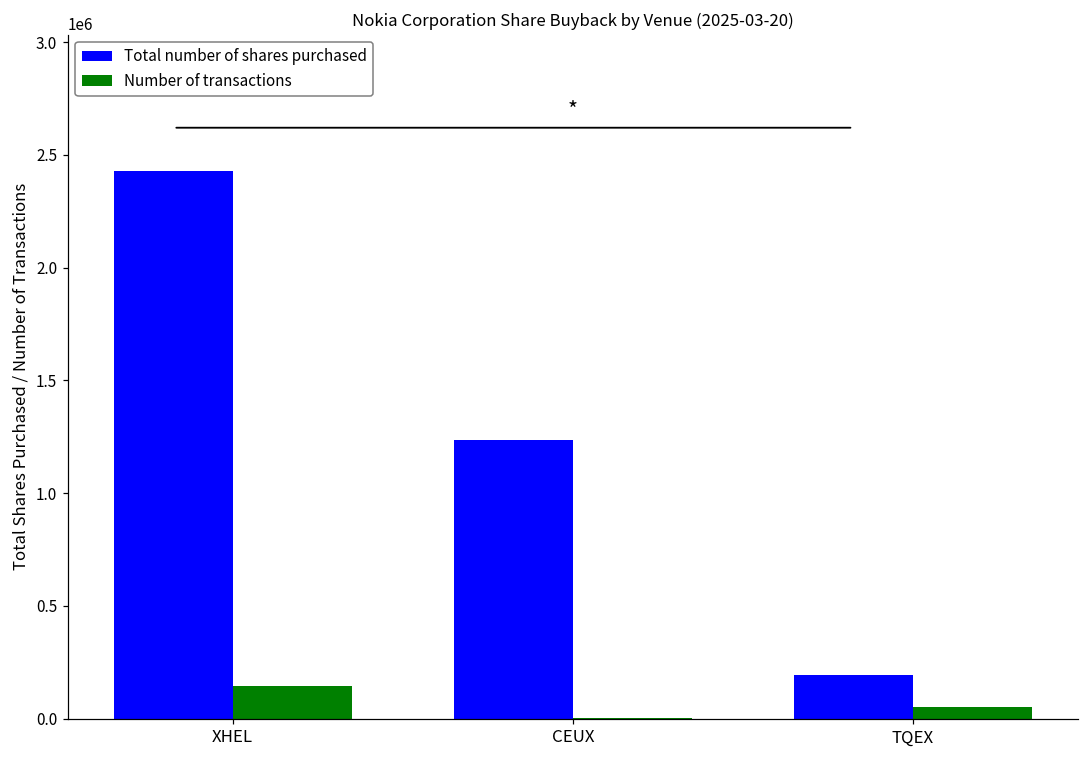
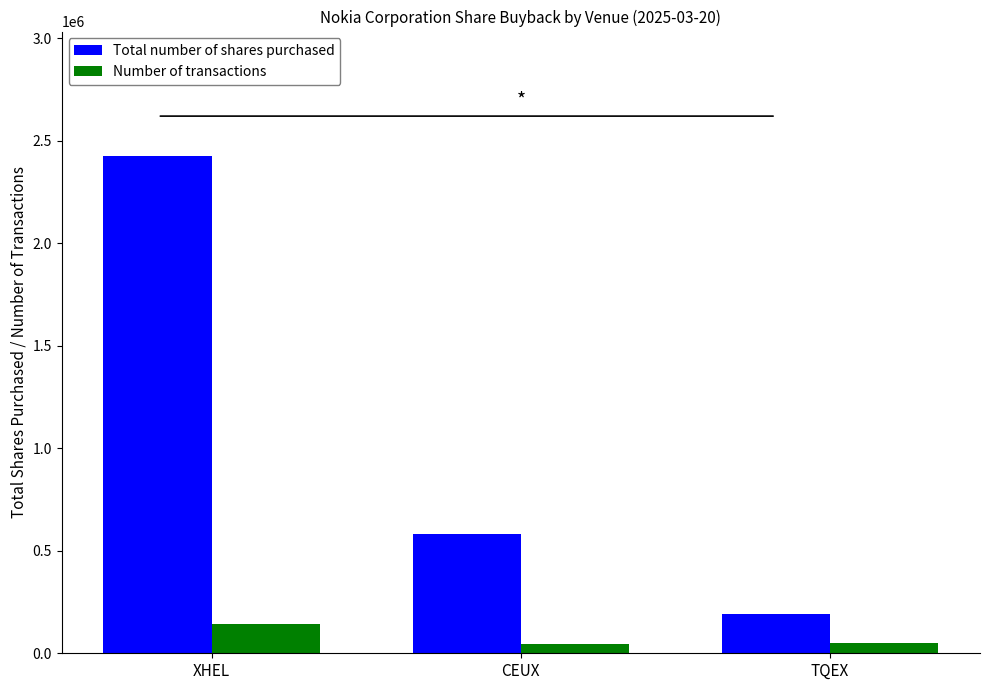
  {
    "Total number of shares purchased": {
      "XHEL": 2430000,
-     "CEUX": 1240000,
+     "CEUX": 580000,
      "TQEX": 190000
    },
    "Number of transactions": {
      "XHEL": 140000,
-     "CEUX": 0,
+     "CEUX": 50000,
      "TQEX": 50000
    }
  }
